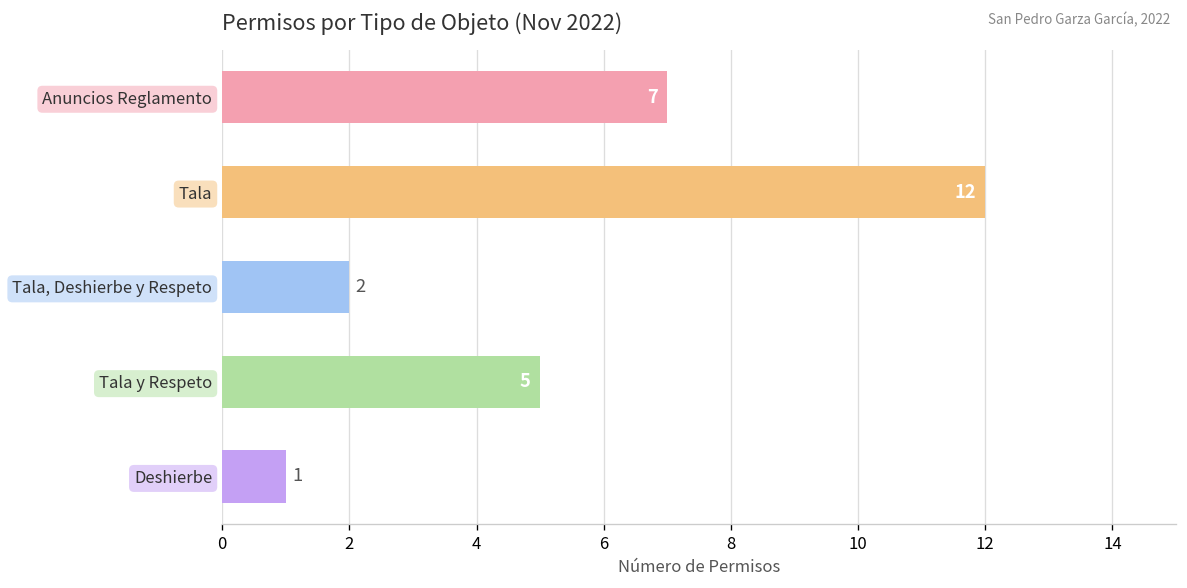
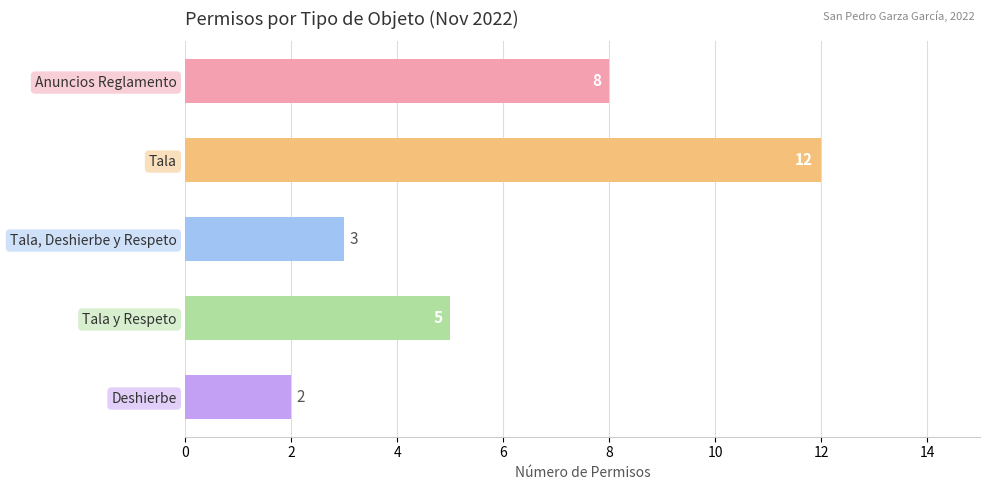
  {
-   "Anuncios Reglamento": 7,
+   "Anuncios Reglamento": 8,
    "Tala": 12,
-   "Tala, Deshierbe y Respeto": 2,
+   "Tala, Deshierbe y Respeto": 3,
    "Tala y Respeto": 5,
-   "Deshierbe": 1
+   "Deshierbe": 2
  }
